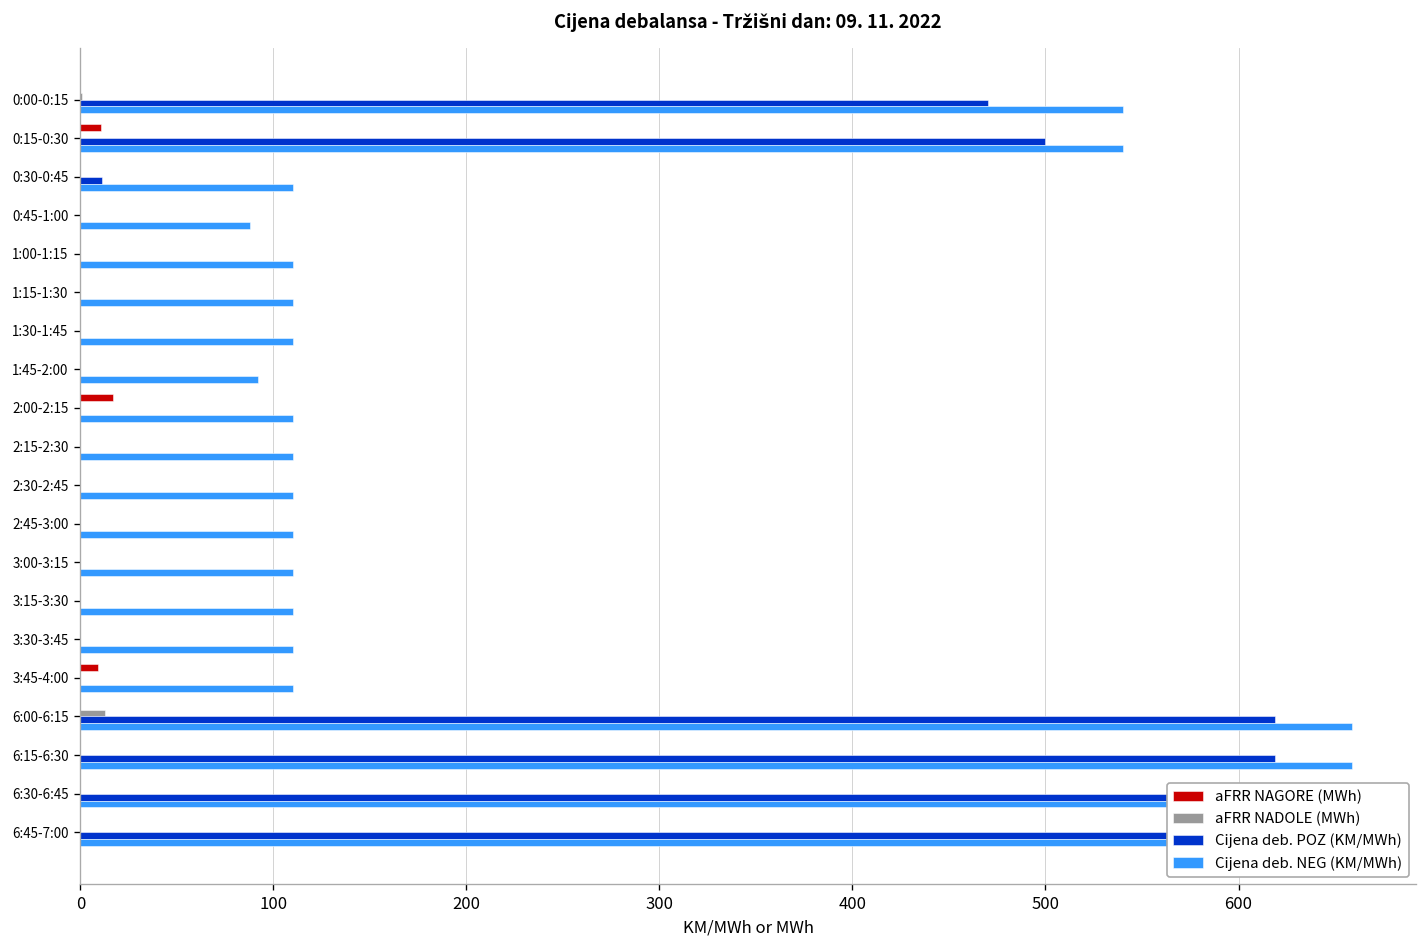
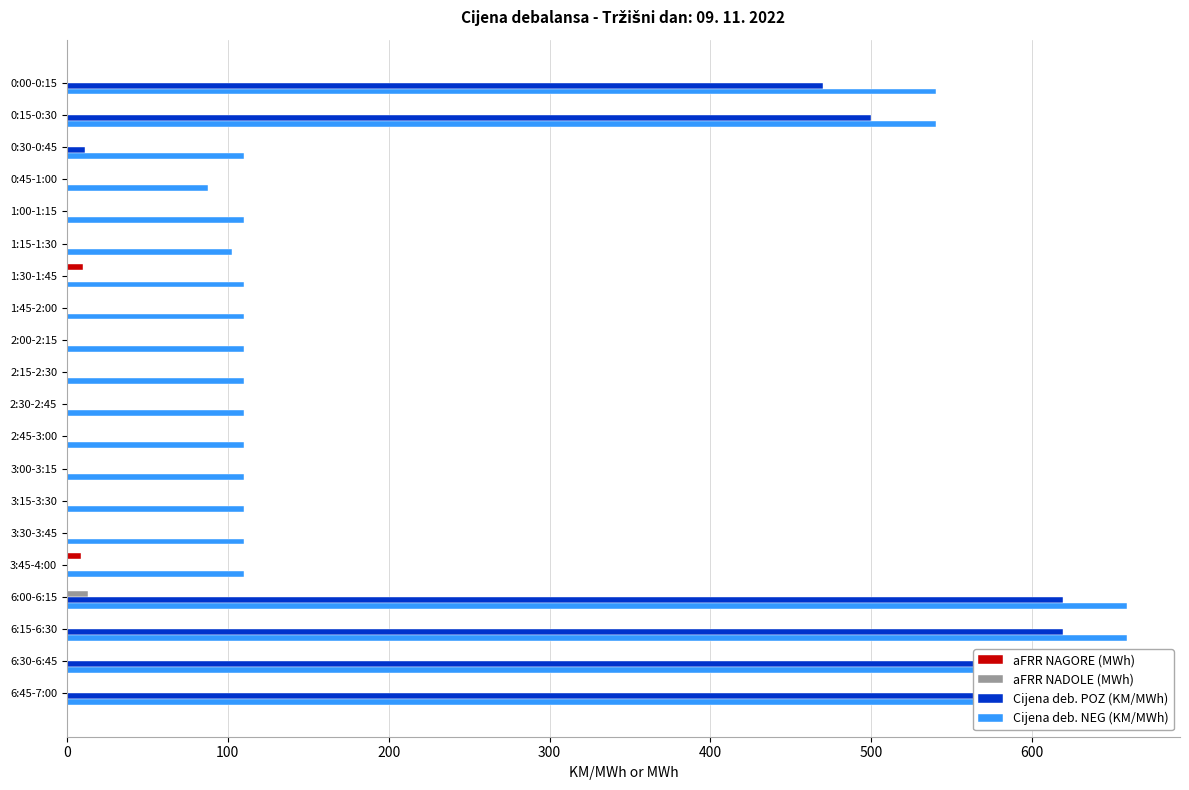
  {
    "aFRR NAGORE (MWh)": {
      "0:00-0:15": 0,
-     "0:15-0:30": 11,
+     "0:15-0:30": 1,
      "0:30-0:45": 0,
      "0:45-1:00": 0,
      "1:00-1:15": 0,
      "1:15-1:30": 0,
-     "1:30-1:45": 0,
+     "1:30-1:45": 10,
      "1:45-2:00": 0,
-     "2:00-2:15": 17,
+     "2:00-2:15": 0,
      "2:15-2:30": 0,
      "2:30-2:45": 0,
      "2:45-3:00": 0,
      "3:00-3:15": 0,
      "3:15-3:30": 0,
      "3:30-3:45": 0,
      "3:45-4:00": 9,
      "6:00-6:15": 0,
      "6:15-6:30": 0,
      "6:30-6:45": 0,
      "6:45-7:00": 0
    },
    "aFRR NADOLE (MWh)": {
      "0:15-0:30": 0,
      "0:30-0:45": 0,
      "0:45-1:00": 0,
      "1:00-1:15": 0,
      "1:15-1:30": 0,
      "1:30-1:45": 0,
      "1:45-2:00": 0,
      "2:00-2:15": 0,
      "2:15-2:30": 0,
      "2:30-2:45": 0,
      "2:45-3:00": 0,
      "3:00-3:15": 0,
      "3:15-3:30": 0,
      "3:30-3:45": 0,
      "3:45-4:00": 0,
      "6:00-6:15": 13,
      "6:15-6:30": 0,
      "6:30-6:45": 0,
      "6:45-7:00": 0
    },
    "Cijena deb. POZ (KM/MWh)": {
      "0:00-0:15": 470,
      "0:15-0:30": 500,
      "0:30-0:45": 11,
      "0:45-1:00": 0,
      "1:00-1:15": 0,
      "1:15-1:30": 0,
      "1:30-1:45": 0,
      "1:45-2:00": 0,
      "2:00-2:15": 0,
      "2:15-2:30": 0,
      "2:30-2:45": 0,
      "2:45-3:00": 0,
      "3:00-3:15": 0,
      "3:15-3:30": 0,
      "3:30-3:45": 0,
      "3:45-4:00": 0,
      "6:00-6:15": 619,
      "6:15-6:30": 619
    },
    "Cijena deb. NEG (KM/MWh)": {
      "0:00-0:15": 540,
      "0:15-0:30": 540,
      "0:30-0:45": 110,
      "0:45-1:00": 88,
      "1:00-1:15": 110,
-     "1:15-1:30": 110,
+     "1:15-1:30": 103,
      "1:30-1:45": 110,
-     "1:45-2:00": 92,
+     "1:45-2:00": 110,
      "2:00-2:15": 110,
      "2:15-2:30": 110,
      "2:30-2:45": 110,
      "2:45-3:00": 110,
      "3:00-3:15": 110,
      "3:15-3:30": 110,
      "3:30-3:45": 110,
      "3:45-4:00": 110,
      "6:00-6:15": 659,
      "6:15-6:30": 659
    }
  }
